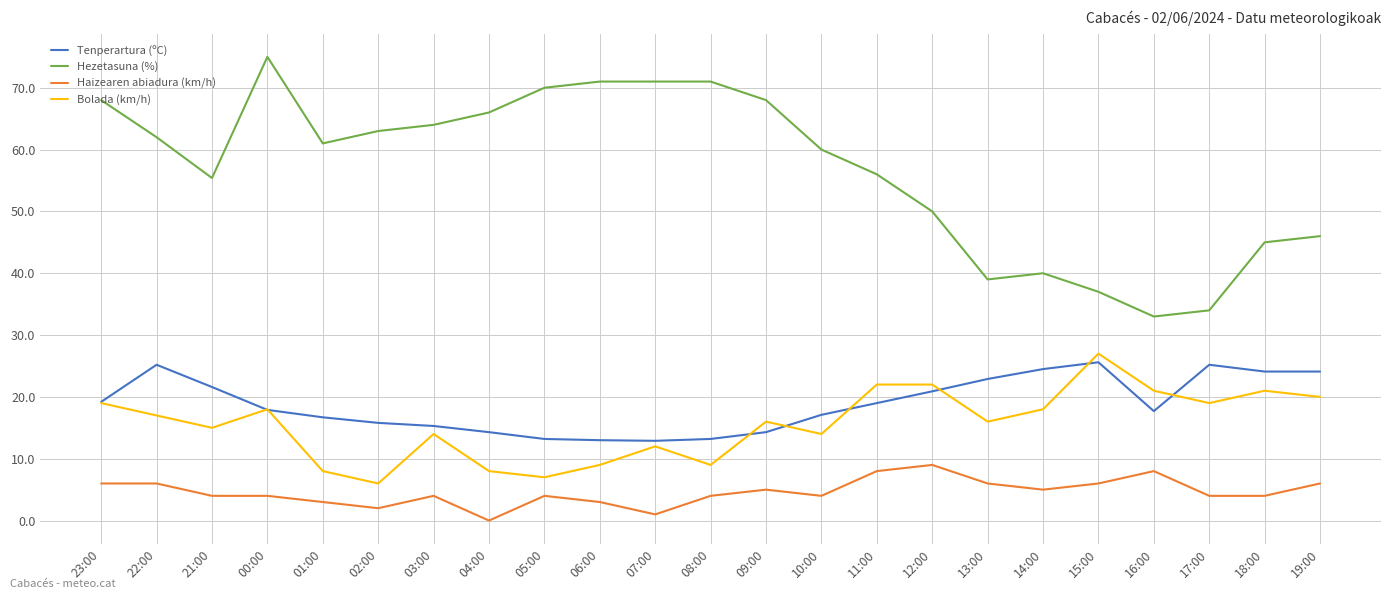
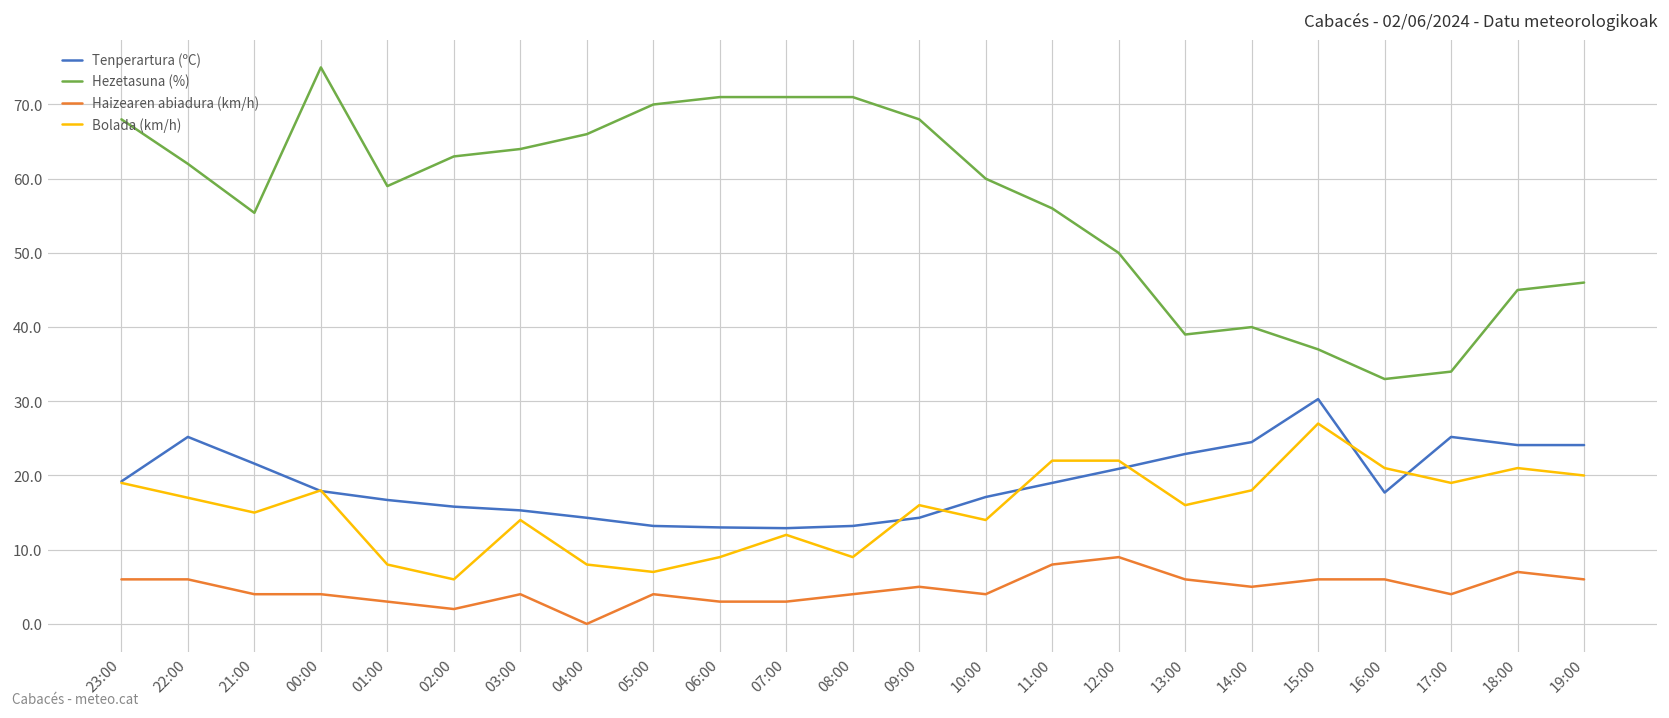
  {
    "Tenperartura (ºC)": {
      "22:00": 25,
      "21:00": 22,
      "01:00": 17,
      "02:00": 16,
      "03:00": 15,
      "04:00": 14,
      "05:00": 13,
      "06:00": 13,
      "07:00": 13,
      "08:00": 13,
      "09:00": 14,
      "10:00": 17,
      "11:00": 19,
      "12:00": 21,
      "13:00": 23,
      "14:00": 25,
-     "15:00": 26,
+     "15:00": 30,
      "16:00": 18,
      "17:00": 25,
      "18:00": 24,
      "19:00": 24
    },
    "Hezetasuna (%)": {
      "23:00": 68,
      "22:00": 62,
      "21:00": 55,
      "00:00": 75,
-     "01:00": 61,
+     "01:00": 59,
      "02:00": 63,
      "03:00": 64,
      "04:00": 66,
      "05:00": 70,
      "06:00": 71,
      "07:00": 71,
      "08:00": 71,
      "09:00": 68,
      "10:00": 60,
      "11:00": 56,
      "12:00": 50,
      "13:00": 39,
      "14:00": 40,
      "15:00": 37,
      "16:00": 33,
      "17:00": 34,
      "18:00": 45,
      "19:00": 46
    },
    "Haizearen abiadura (km/h)": {
      "23:00": 6,
      "22:00": 6,
      "21:00": 4,
      "00:00": 4,
      "01:00": 3,
      "02:00": 2,
      "03:00": 4,
      "04:00": 0,
      "05:00": 4,
      "06:00": 3,
-     "07:00": 1,
+     "07:00": 3,
      "08:00": 4,
      "09:00": 5,
      "10:00": 4,
      "11:00": 8,
      "12:00": 9,
      "13:00": 6,
      "14:00": 5,
      "15:00": 6,
-     "16:00": 8,
+     "16:00": 6,
      "17:00": 4,
-     "18:00": 4,
+     "18:00": 7,
      "19:00": 6
    },
    "Bolada (km/h)": {
      "22:00": 17,
      "21:00": 15,
      "01:00": 8,
      "02:00": 6,
      "03:00": 14,
      "04:00": 8,
      "05:00": 7,
      "06:00": 9,
      "07:00": 12,
      "08:00": 9,
      "09:00": 16,
      "10:00": 14,
      "11:00": 22,
      "12:00": 22,
      "13:00": 16,
      "14:00": 18,
      "15:00": 27,
      "16:00": 21,
      "17:00": 19,
      "18:00": 21,
      "19:00": 20
    }
  }
